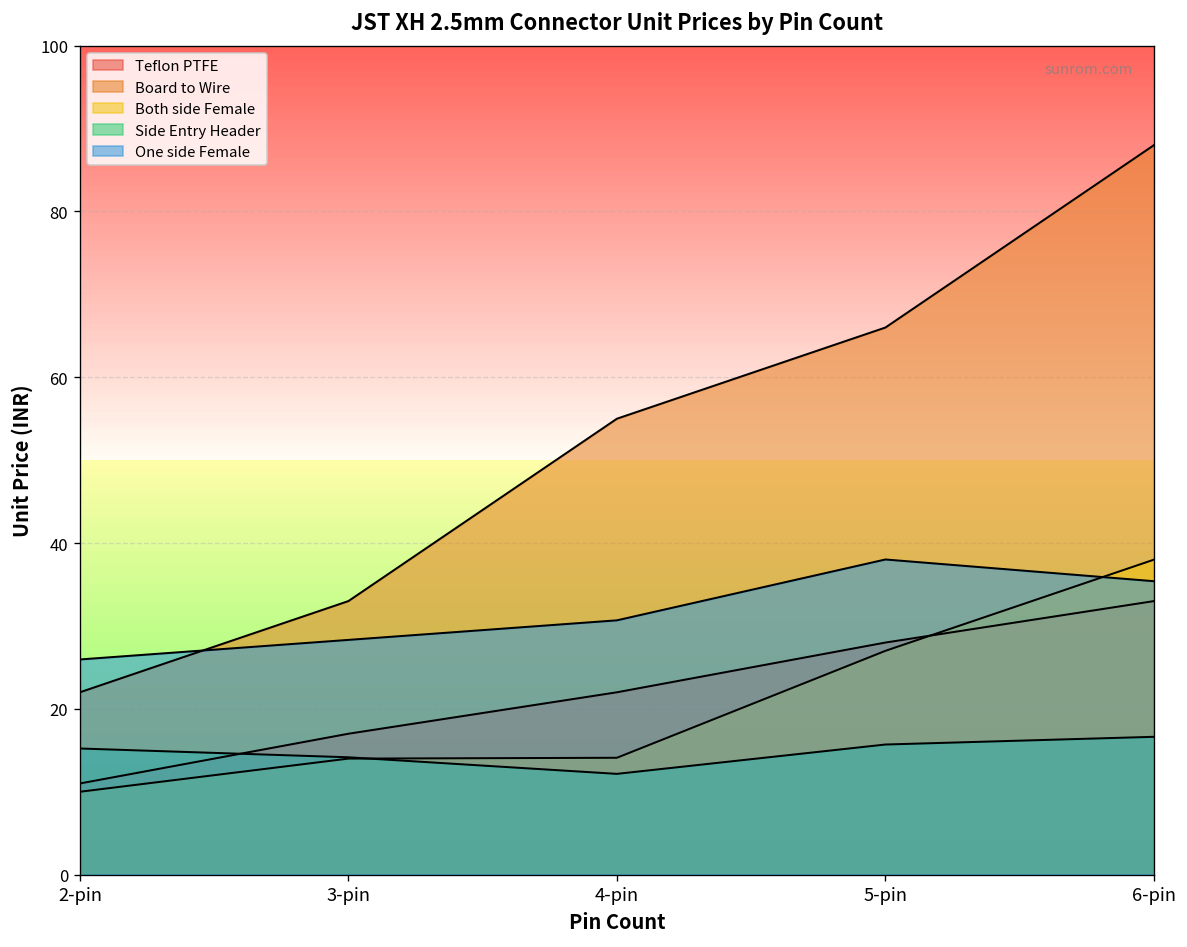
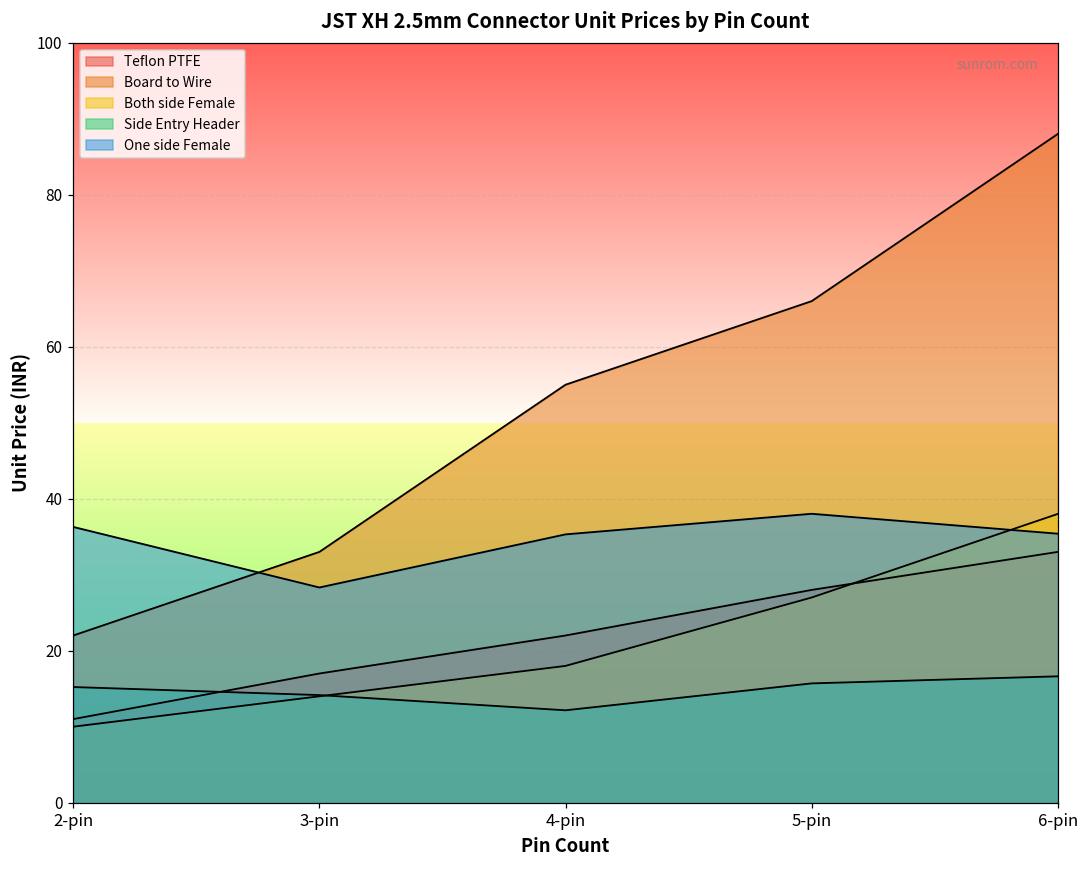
  {
    "Both side Female": {
      "2-pin": 10,
-     "4-pin": 14,
+     "4-pin": 18,
      "5-pin": 27,
      "6-pin": 38
    },
    "Side Entry Header": {
      "2-pin": 15,
      "4-pin": 12,
      "5-pin": 16,
      "6-pin": 17
    },
    "One side Female": {
-     "2-pin": 26,
+     "2-pin": 36,
      "3-pin": 28,
-     "4-pin": 31,
+     "4-pin": 35,
      "5-pin": 38,
      "6-pin": 35
    }
  }
